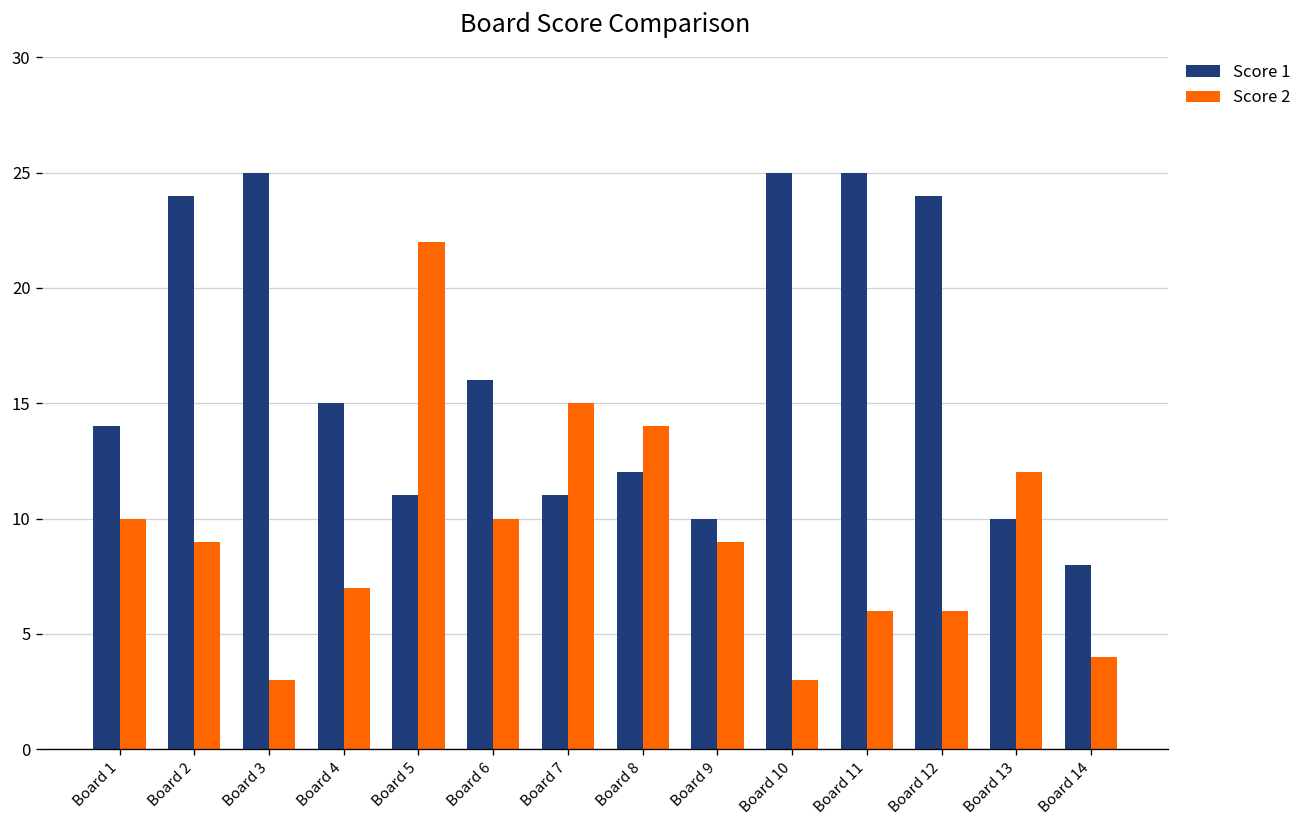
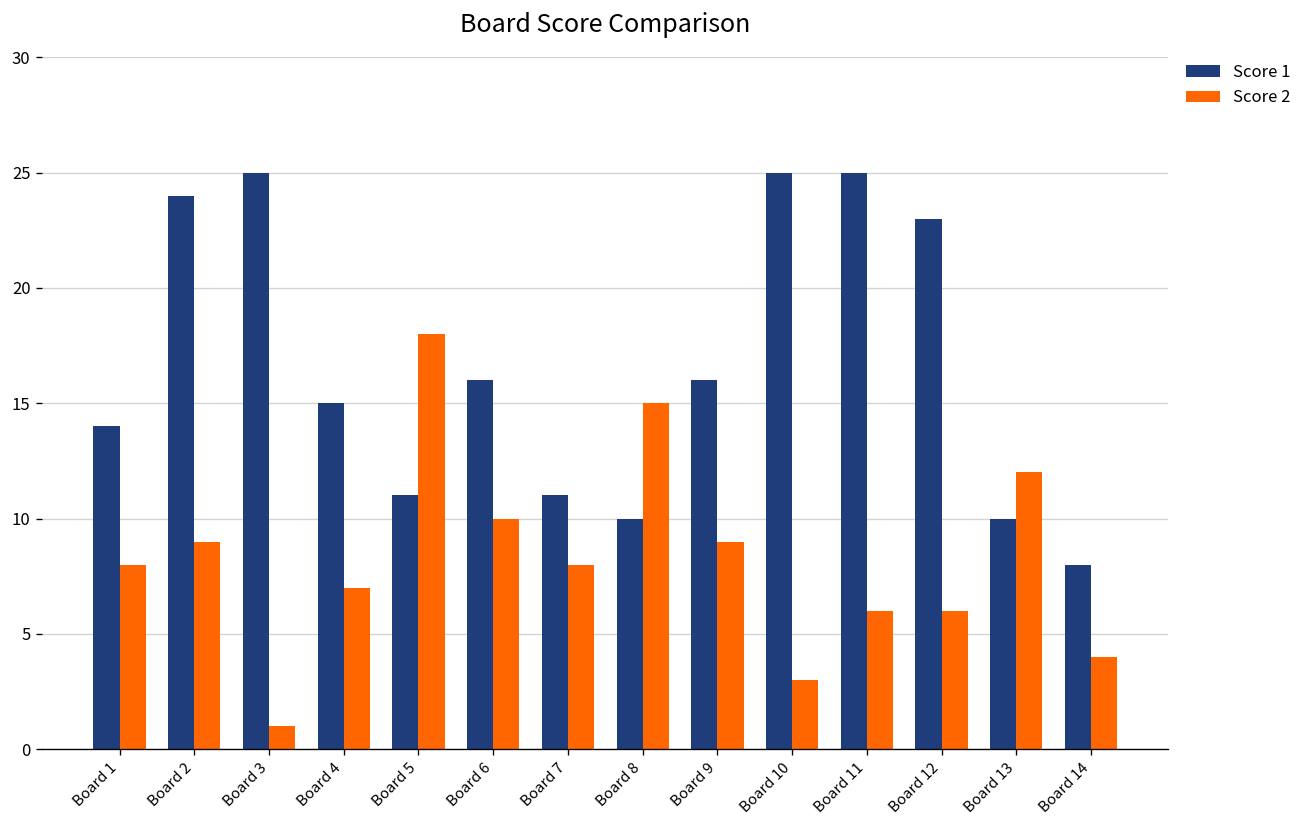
  {
    "Score 1": {
      "Board 1": 14,
      "Board 2": 24,
      "Board 3": 25,
      "Board 4": 15,
      "Board 5": 11,
      "Board 6": 16,
      "Board 7": 11,
-     "Board 8": 12,
-     "Board 9": 10,
+     "Board 8": 10,
+     "Board 9": 16,
      "Board 10": 25,
      "Board 11": 25,
-     "Board 12": 24,
+     "Board 12": 23,
      "Board 13": 10,
      "Board 14": 8
    },
    "Score 2": {
-     "Board 1": 10,
+     "Board 1": 8,
      "Board 2": 9,
-     "Board 3": 3,
+     "Board 3": 1,
      "Board 4": 7,
-     "Board 5": 22,
+     "Board 5": 18,
      "Board 6": 10,
-     "Board 7": 15,
-     "Board 8": 14,
+     "Board 7": 8,
+     "Board 8": 15,
      "Board 9": 9,
      "Board 10": 3,
      "Board 11": 6,
      "Board 12": 6,
      "Board 13": 12,
      "Board 14": 4
    }
  }
